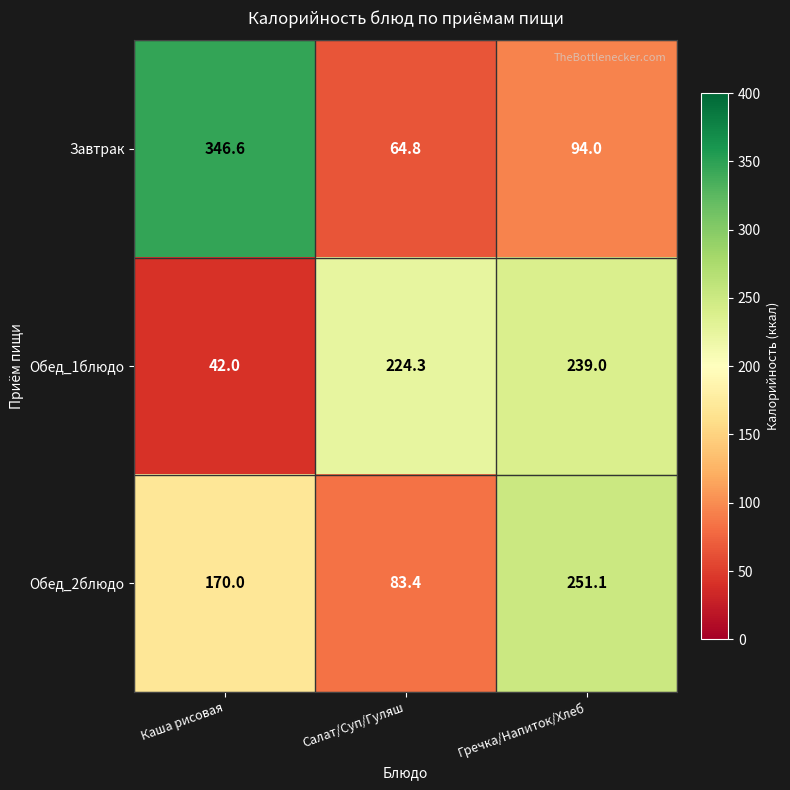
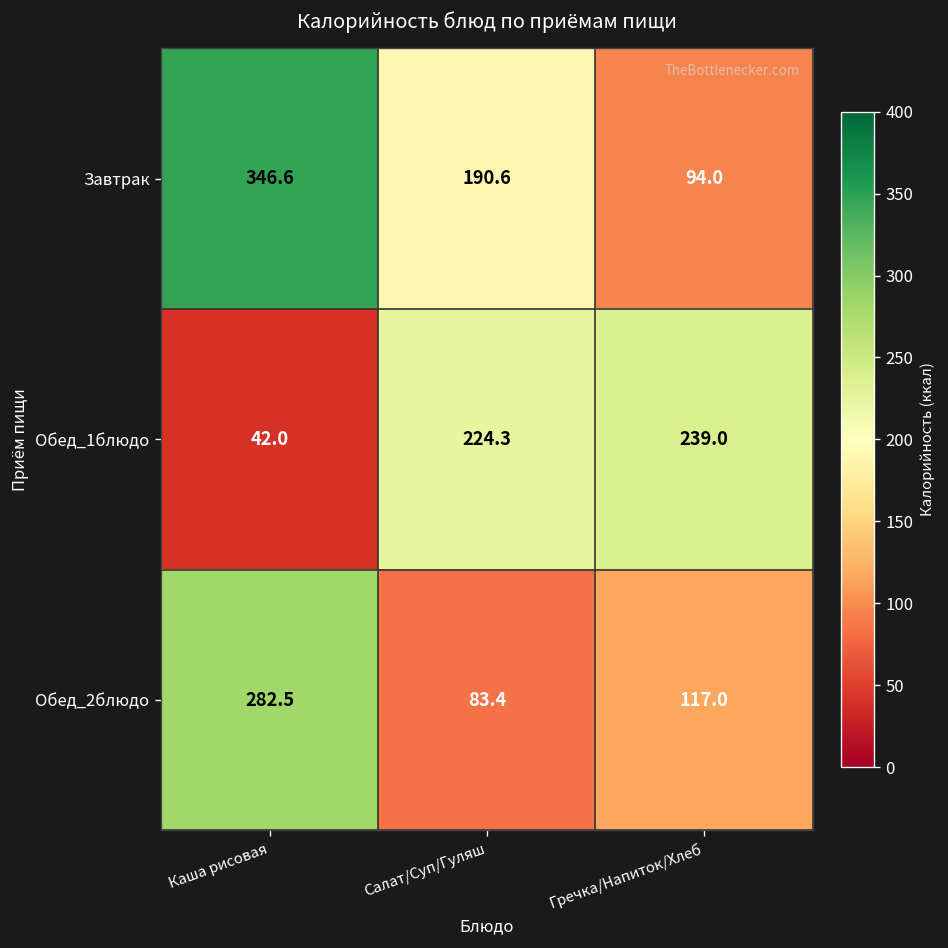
  {
    "Завтрак": {
      "Каша рисовая": 346.6,
-     "Салат/Суп/Гуляш": 64.8
+     "Салат/Суп/Гуляш": 190.6
    },
    "Обед_1блюдо": {
      "Каша рисовая": 42.0,
      "Салат/Суп/Гуляш": 224.3,
      "Гречка/Напиток/Хлеб": 239.0
    },
    "Обед_2блюдо": {
-     "Каша рисовая": 170.0,
+     "Каша рисовая": 282.5,
      "Салат/Суп/Гуляш": 83.4,
-     "Гречка/Напиток/Хлеб": 251.1
+     "Гречка/Напиток/Хлеб": 117.0
    }
  }
